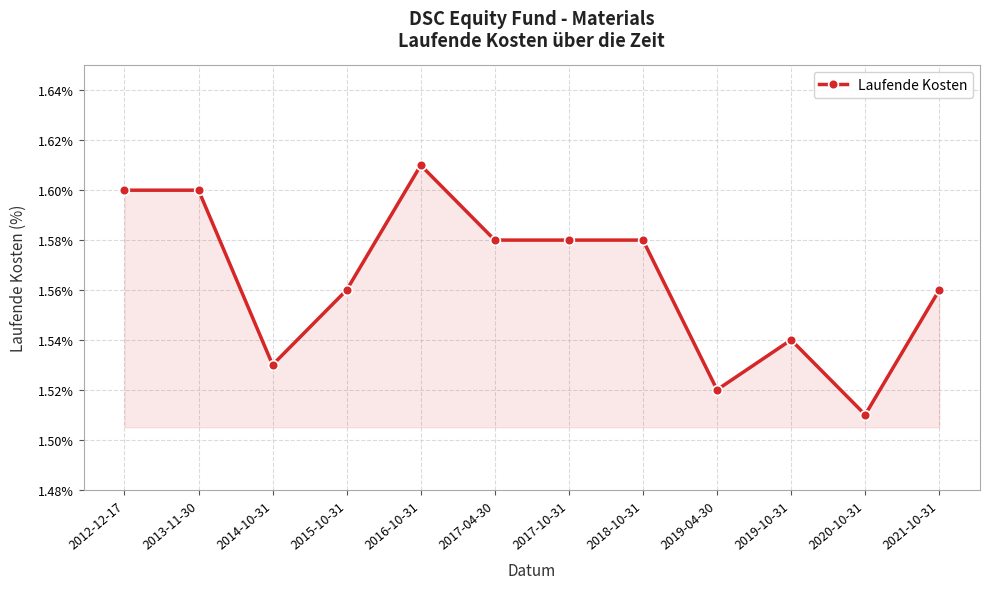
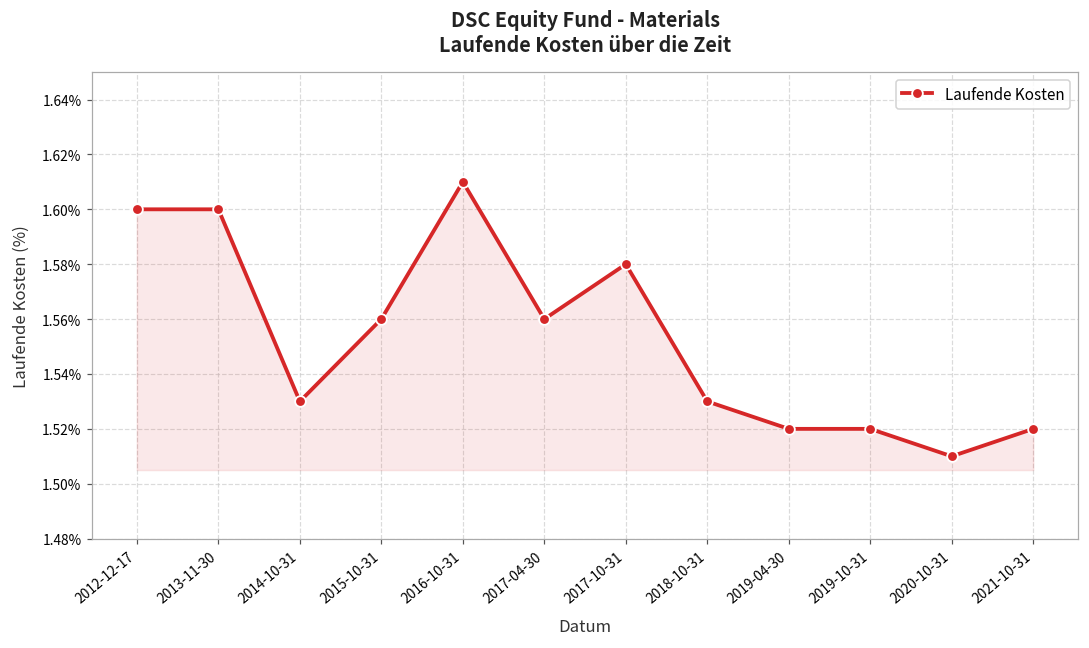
  {
    "2012-12-17": "1.60%",
    "2013-11-30": "1.60%",
    "2014-10-31": "1.53%",
    "2015-10-31": "1.56%",
    "2016-10-31": "1.61%",
-   "2017-04-30": "1.58%",
+   "2017-04-30": "1.56%",
    "2017-10-31": "1.58%",
-   "2018-10-31": "1.58%",
+   "2018-10-31": "1.53%",
    "2019-04-30": "1.52%",
-   "2019-10-31": "1.54%",
+   "2019-10-31": "1.52%",
    "2020-10-31": "1.51%",
-   "2021-10-31": "1.56%"
+   "2021-10-31": "1.52%"
  }
